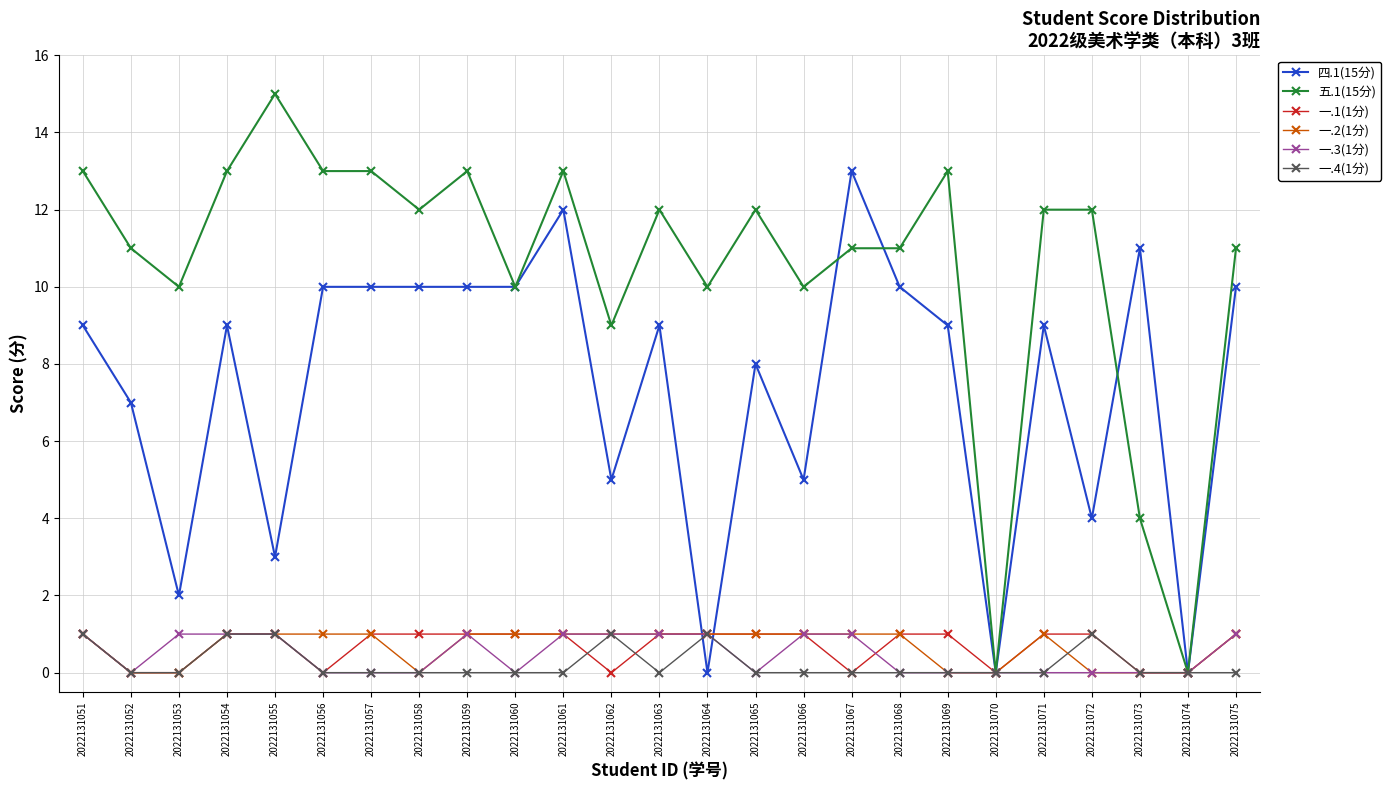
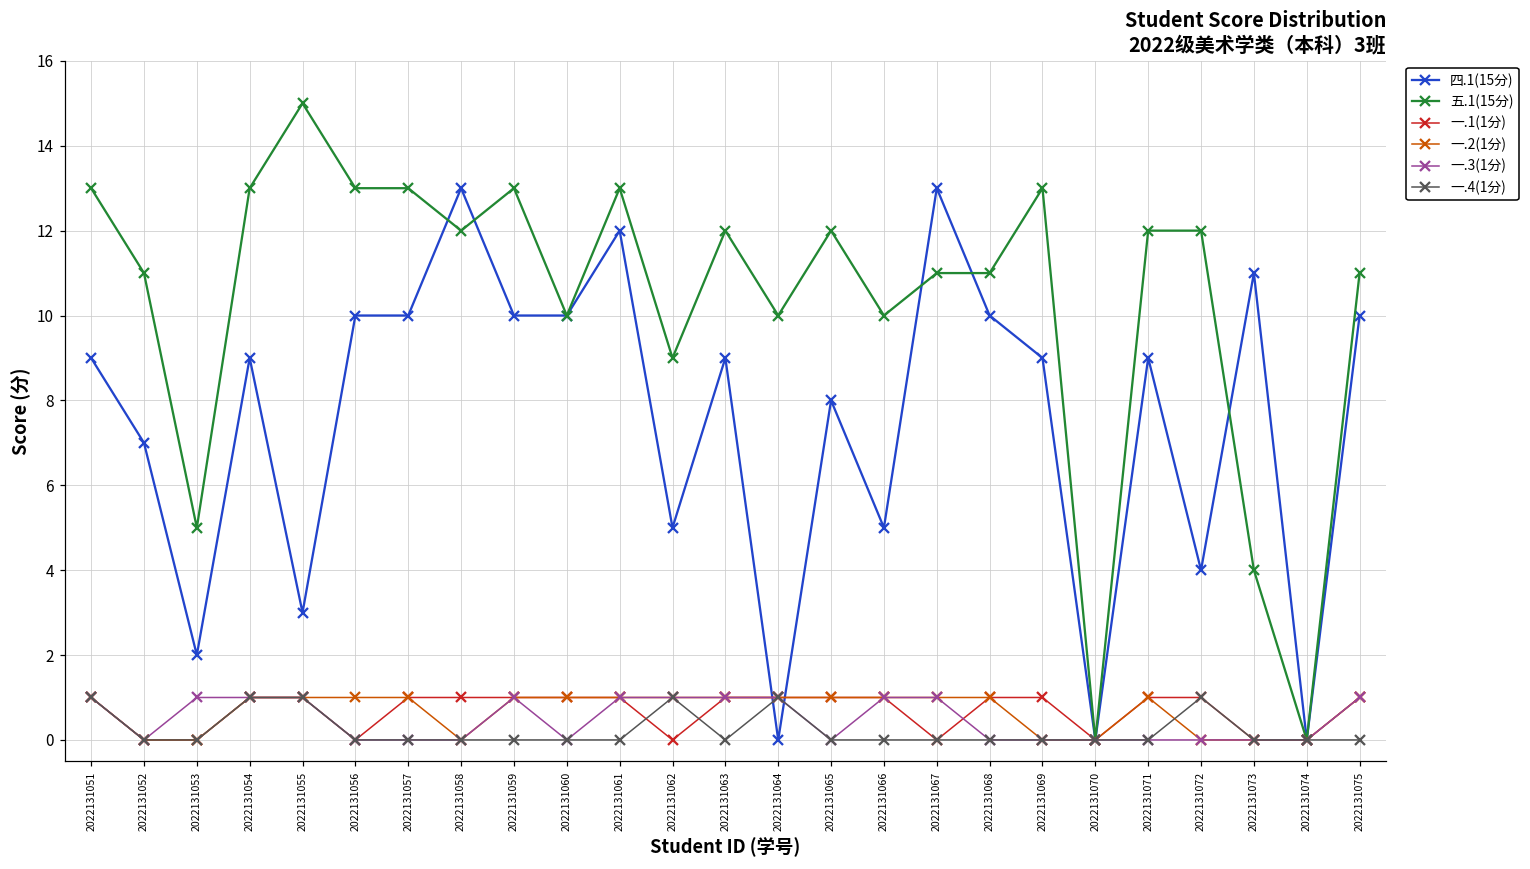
  {
    "四.1(15分)": {
      "2022131051": 9,
      "2022131052": 7,
      "2022131053": 2,
      "2022131054": 9,
      "2022131055": 3,
      "2022131056": 10,
      "2022131057": 10,
-     "2022131058": 10,
+     "2022131058": 13,
      "2022131059": 10,
      "2022131061": 12,
      "2022131062": 5,
      "2022131063": 9,
      "2022131064": 0,
      "2022131065": 8,
      "2022131066": 5,
      "2022131067": 13,
      "2022131068": 10,
      "2022131069": 9,
      "2022131071": 9,
      "2022131072": 4,
      "2022131073": 11,
      "2022131075": 10
    },
    "五.1(15分)": {
      "2022131051": 13,
      "2022131052": 11,
-     "2022131053": 10,
+     "2022131053": 5,
      "2022131054": 13,
      "2022131055": 15,
      "2022131056": 13,
      "2022131057": 13,
      "2022131058": 12,
      "2022131059": 13,
      "2022131061": 13,
      "2022131062": 9,
      "2022131063": 12,
      "2022131064": 10,
      "2022131065": 12,
      "2022131066": 10,
      "2022131067": 11,
      "2022131068": 11,
      "2022131069": 13,
      "2022131071": 12,
      "2022131072": 12,
      "2022131073": 4,
      "2022131075": 11
    },
    "一.1(1分)": {
      "2022131058": 1,
      "2022131062": 0,
      "2022131069": 1
    },
    "一.2(1分)": {
      "2022131056": 1
    },
    "一.3(1分)": {
      "2022131053": 1
    },
    "一.4(1分)": {
      "2022131059": 0,
      "2022131061": 0,
      "2022131063": 0,
      "2022131066": 0,
      "2022131075": 0
    }
  }
